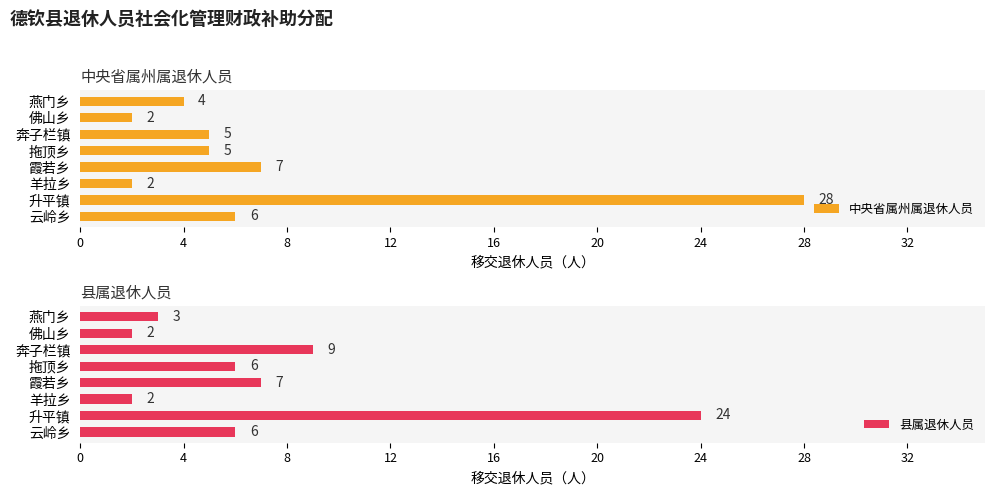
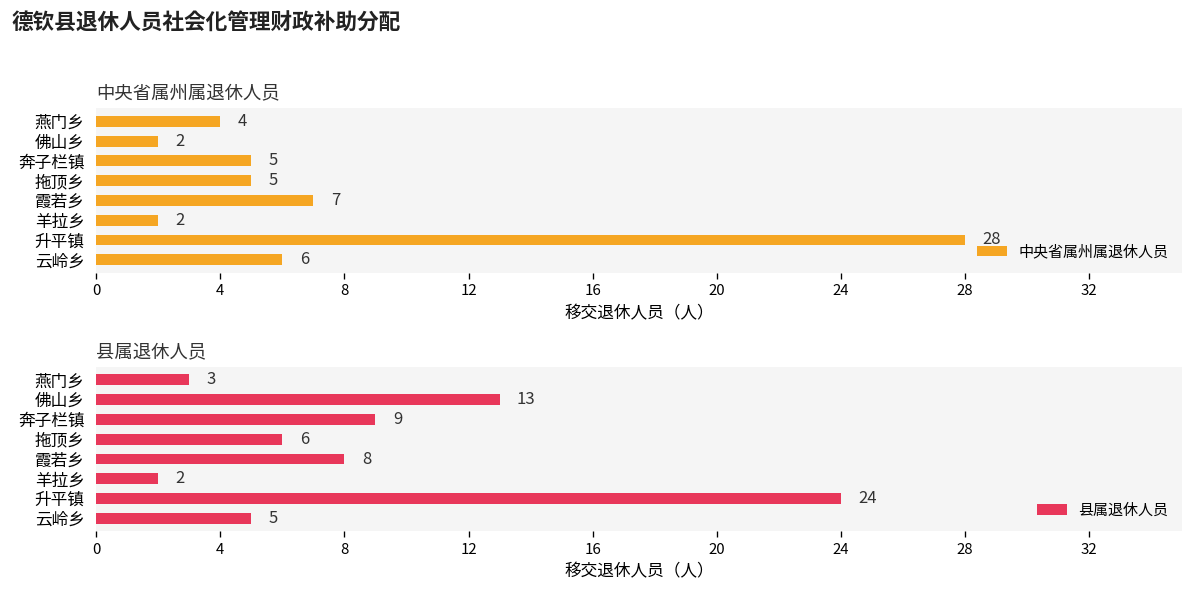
  {
    "中央省属州属退休人员": {
      "燕门乡": 4,
      "佛山乡": 2,
      "奔子栏镇": 5,
      "拖顶乡": 5,
      "霞若乡": 7,
      "羊拉乡": 2,
      "升平镇": 28,
      "云岭乡": 6
    },
    "县属退休人员": {
      "燕门乡": 3,
-     "佛山乡": 2,
+     "佛山乡": 13,
      "奔子栏镇": 9,
      "拖顶乡": 6,
-     "霞若乡": 7,
+     "霞若乡": 8,
      "羊拉乡": 2,
      "升平镇": 24,
-     "云岭乡": 6
+     "云岭乡": 5
    }
  }
